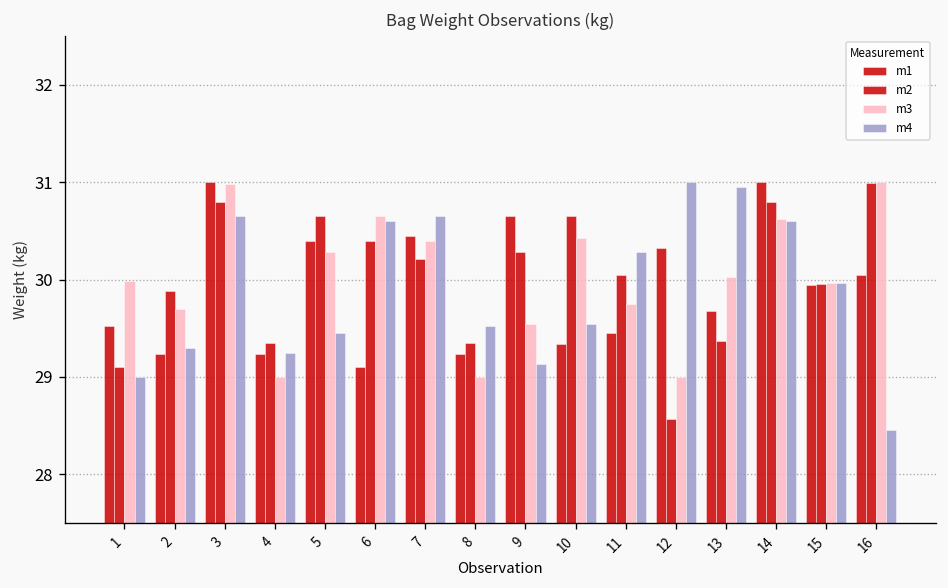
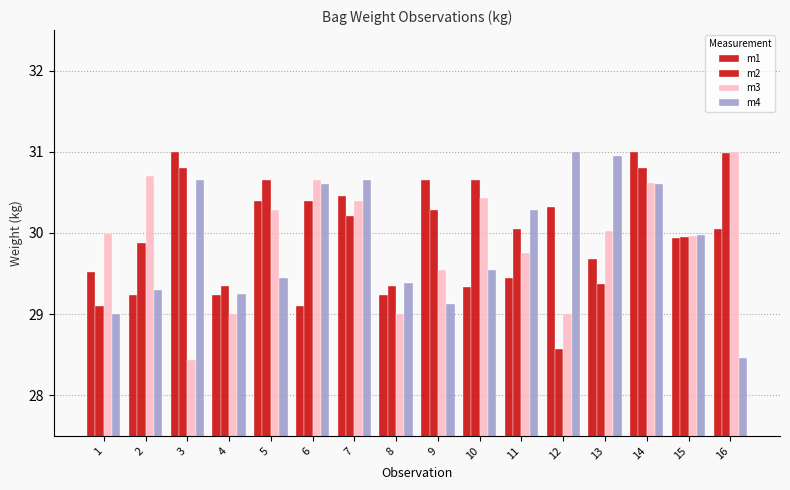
  {
    "m3": {
      "1": 30.0,
-     "2": 29.7,
-     "3": 31.0,
+     "2": 30.7,
+     "3": 28.4,
      "4": 29.0,
      "5": 30.3,
      "6": 30.7,
      "7": 30.4,
      "8": 29.0,
      "9": 29.5,
      "10": 30.4,
      "11": 29.8,
      "12": 29.0,
      "13": 30.0,
      "14": 30.6,
      "15": 30.0,
      "16": 31.0
    },
    "m4": {
      "1": 29.0,
      "2": 29.3,
      "3": 30.7,
      "4": 29.3,
      "5": 29.5,
      "6": 30.6,
      "7": 30.7,
-     "8": 29.5,
+     "8": 29.4,
      "9": 29.1,
      "10": 29.5,
      "11": 30.3,
      "12": 31.0,
      "13": 31.0,
      "14": 30.6,
      "15": 30.0,
      "16": 28.5
    }
  }
